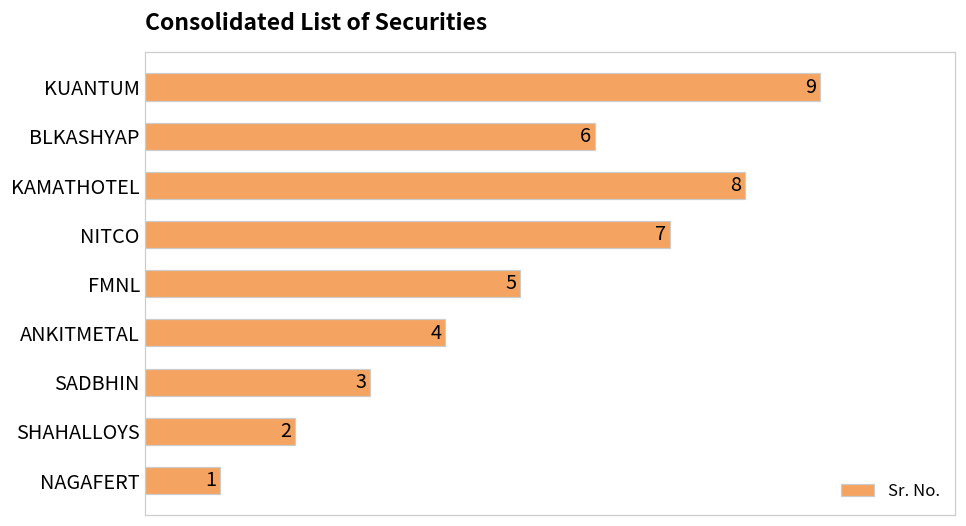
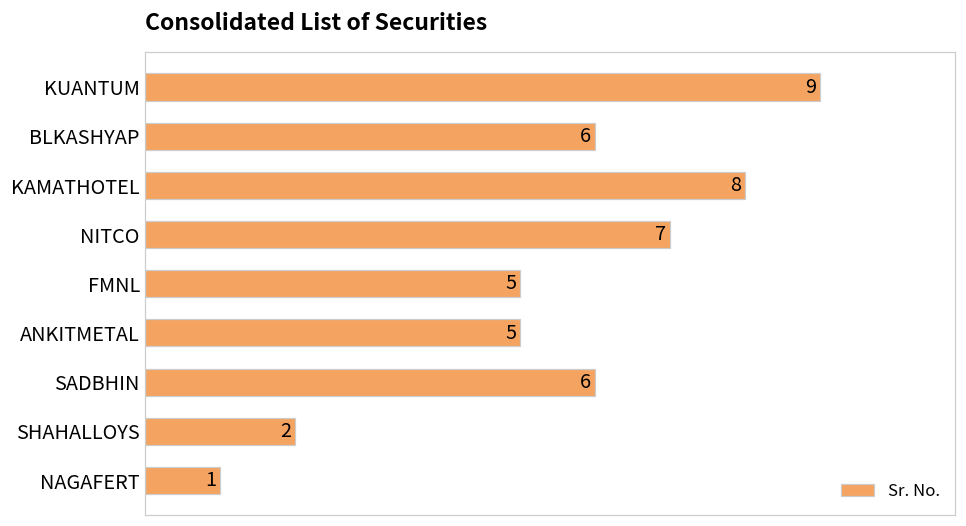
  {
    "KUANTUM": 9,
    "BLKASHYAP": 6,
    "KAMATHOTEL": 8,
    "NITCO": 7,
    "FMNL": 5,
-   "ANKITMETAL": 4,
-   "SADBHIN": 3,
+   "ANKITMETAL": 5,
+   "SADBHIN": 6,
    "SHAHALLOYS": 2,
    "NAGAFERT": 1
  }
